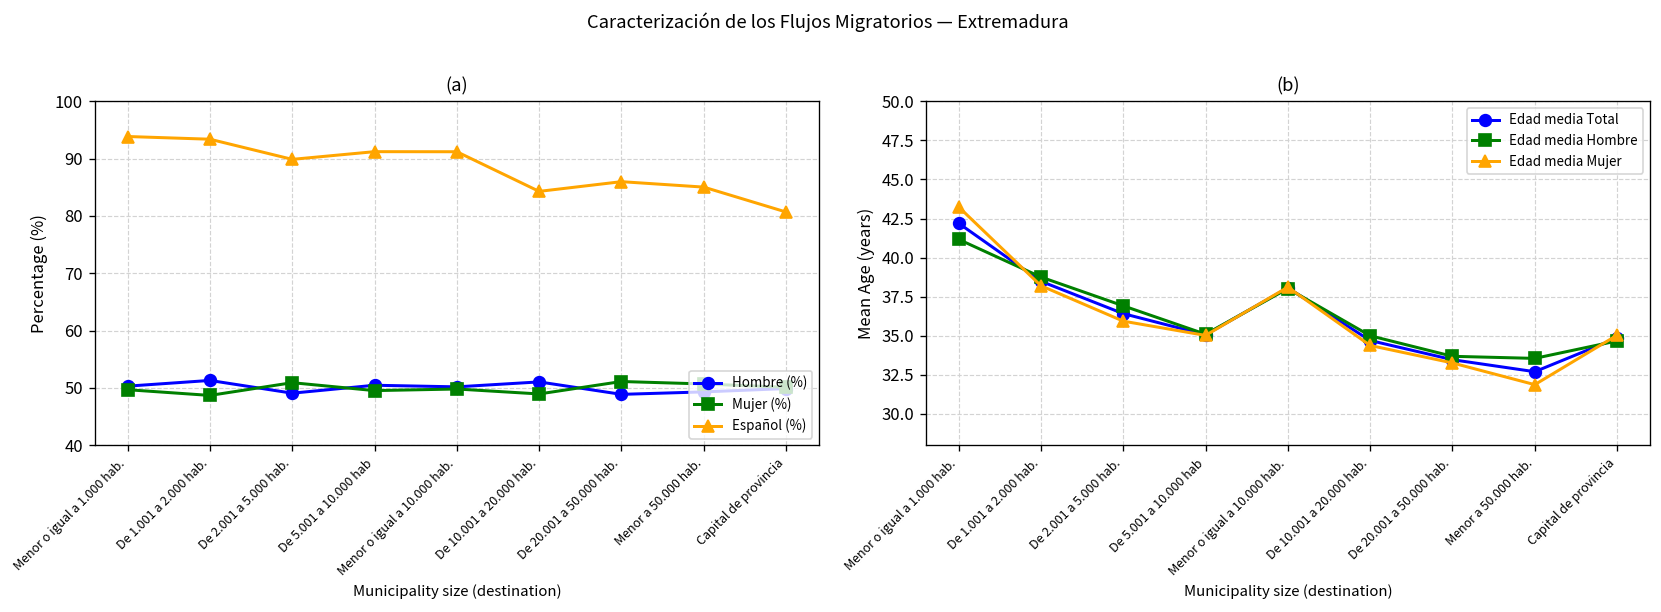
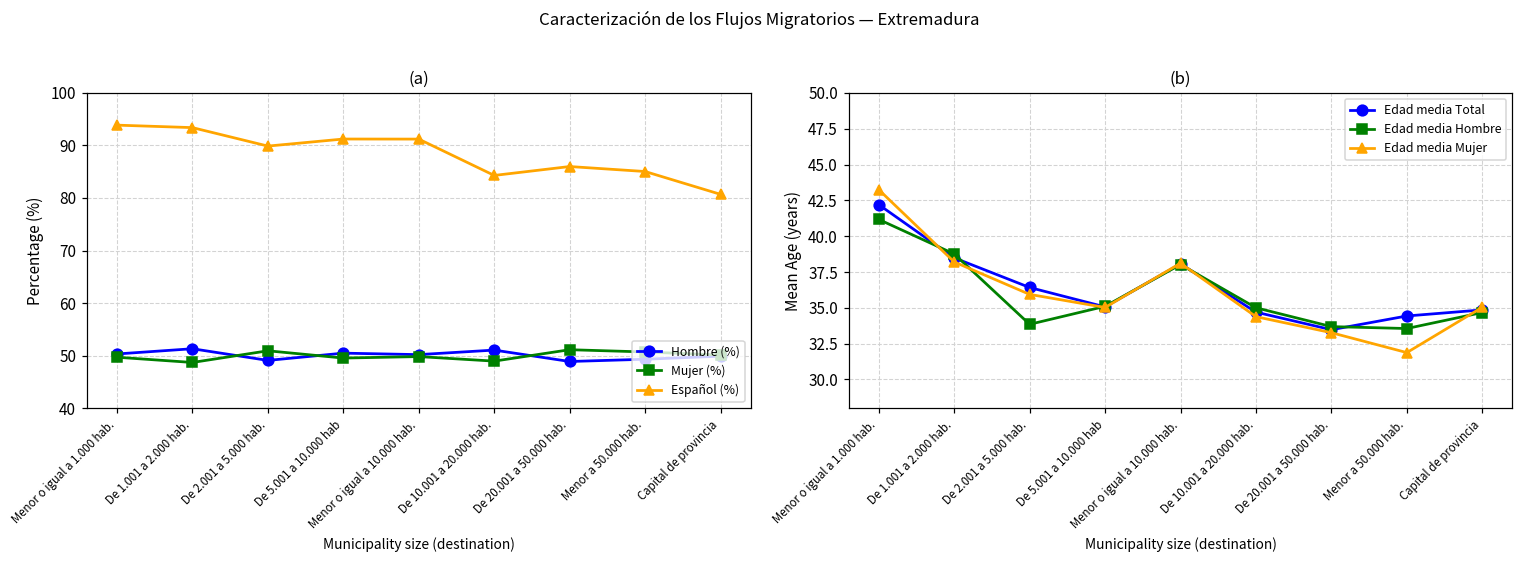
  {
    "(a)": {
      "Hombre (%)": {
        "Menor o igual a 1.000 hab.": 50,
        "De 1.001 a 2.000 hab.": 51,
        "De 2.001 a 5.000 hab.": 49,
        "De 5.001 a 10.000 hab": 50,
        "De 10.001 a 20.000 hab.": 51,
        "De 20.001 a 50.000 hab.": 49
      },
      "Mujer (%)": {
        "Menor o igual a 1.000 hab.": 50,
        "De 1.001 a 2.000 hab.": 49,
        "De 2.001 a 5.000 hab.": 51,
        "De 5.001 a 10.000 hab": 50,
        "De 10.001 a 20.000 hab.": 49,
        "De 20.001 a 50.000 hab.": 51
      },
      "Español (%)": {
        "Menor o igual a 1.000 hab.": 94,
        "De 1.001 a 2.000 hab.": 93,
        "De 2.001 a 5.000 hab.": 90,
        "De 5.001 a 10.000 hab": 91,
        "Menor o igual a 10.000 hab.": 91,
        "De 10.001 a 20.000 hab.": 84,
        "De 20.001 a 50.000 hab.": 86,
        "Menor a 50.000 hab.": 85,
        "Capital de provincia": 81
      }
    },
    "(b)": {
      "Edad media Total": {
        "Menor o igual a 1.000 hab.": 42.2,
        "De 1.001 a 2.000 hab.": 38.5,
        "De 2.001 a 5.000 hab.": 36.4,
        "De 10.001 a 20.000 hab.": 34.7,
        "De 20.001 a 50.000 hab.": 33.5,
-       "Menor a 50.000 hab.": 32.7
+       "Menor a 50.000 hab.": 34.4
      },
      "Edad media Hombre": {
        "Menor o igual a 1.000 hab.": 41.2,
        "De 1.001 a 2.000 hab.": 38.8,
-       "De 2.001 a 5.000 hab.": 36.9,
+       "De 2.001 a 5.000 hab.": 33.8,
        "De 10.001 a 20.000 hab.": 35.0,
        "De 20.001 a 50.000 hab.": 33.7,
        "Menor a 50.000 hab.": 33.6
      },
      "Edad media Mujer": {
        "Menor o igual a 1.000 hab.": 43.2,
        "De 1.001 a 2.000 hab.": 38.2,
        "De 2.001 a 5.000 hab.": 35.9,
        "De 10.001 a 20.000 hab.": 34.4,
        "De 20.001 a 50.000 hab.": 33.3,
        "Menor a 50.000 hab.": 31.9
      }
    }
  }
